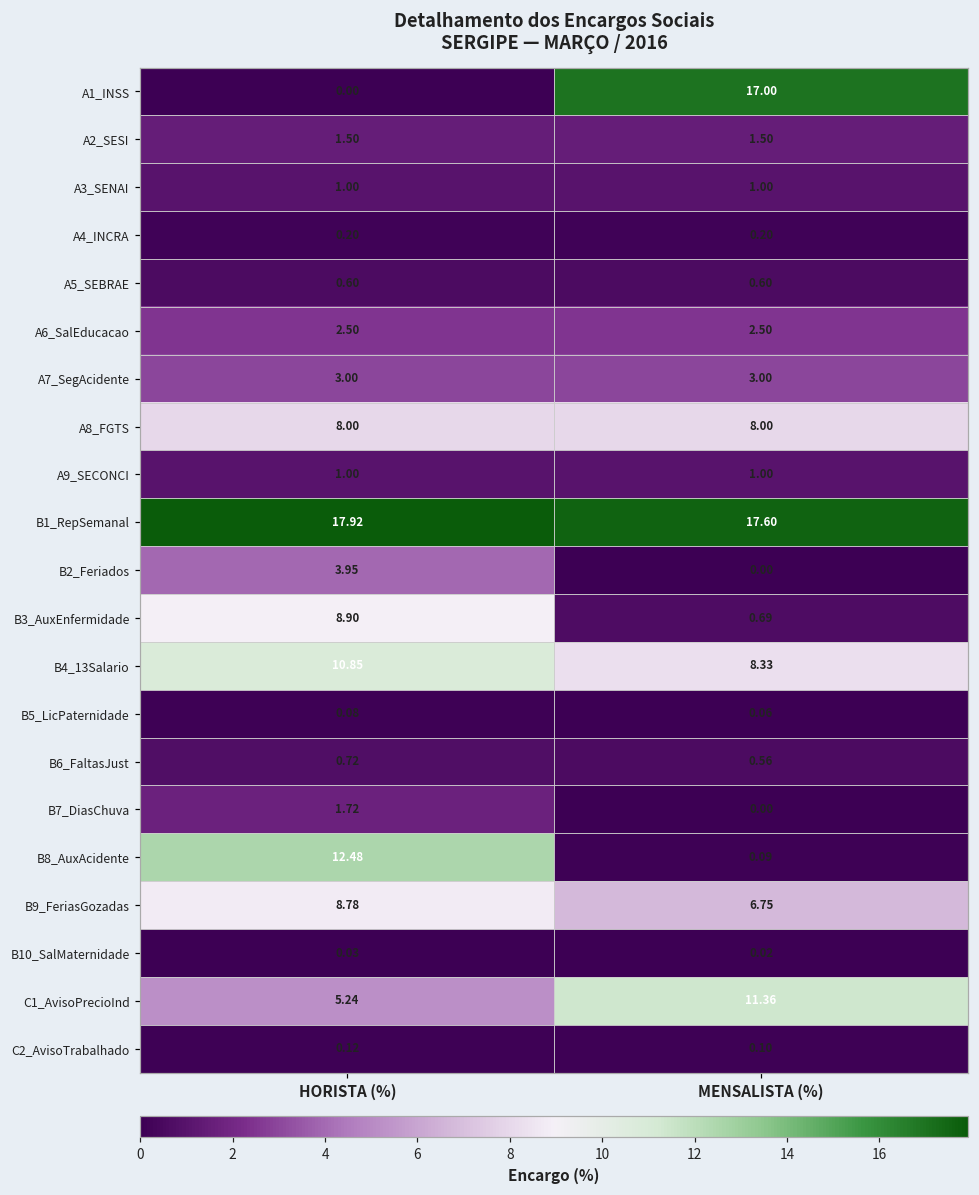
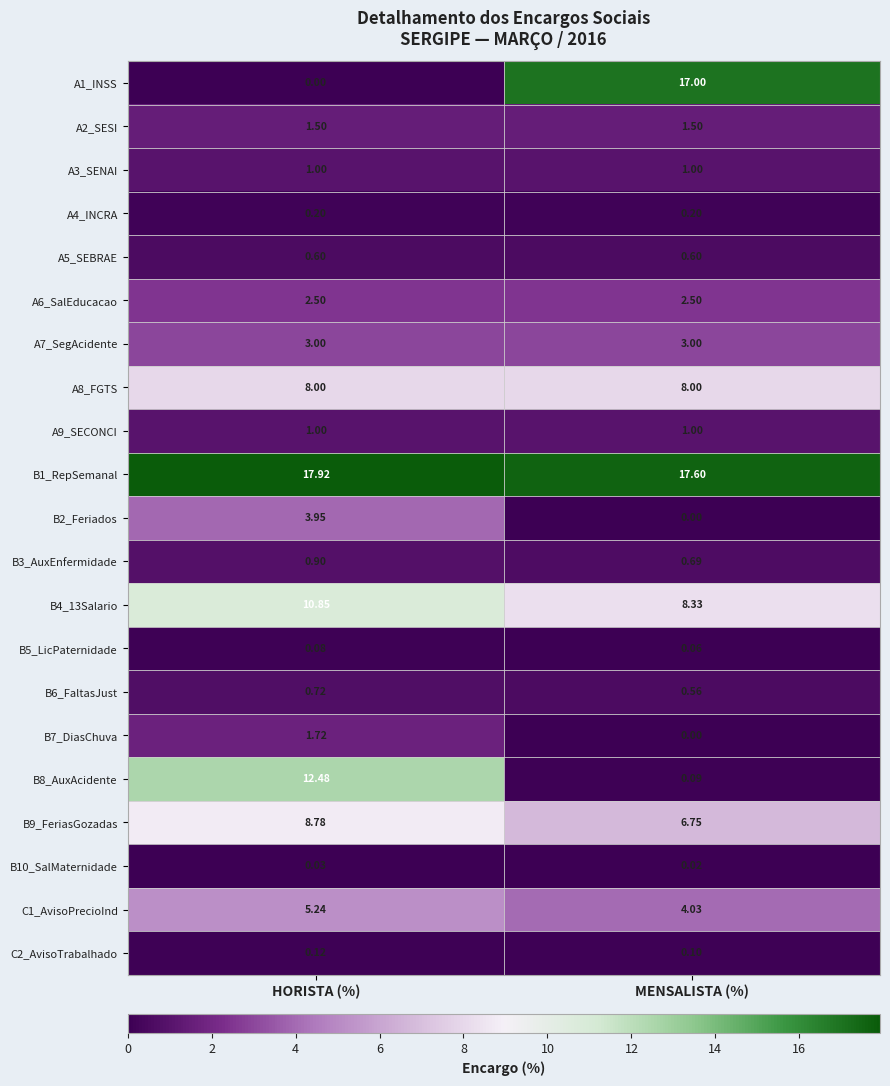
  {
    "A1_INSS": {
      "HORISTA (%)": 0.00,
      "MENSALISTA (%)": 17.00
    },
    "A2_SESI": {
      "HORISTA (%)": 1.50,
      "MENSALISTA (%)": 1.50
    },
    "A3_SENAI": {
      "HORISTA (%)": 1.00,
      "MENSALISTA (%)": 1.00
    },
    "A4_INCRA": {
      "HORISTA (%)": 0.20,
      "MENSALISTA (%)": 0.20
    },
    "A5_SEBRAE": {
      "HORISTA (%)": 0.60,
      "MENSALISTA (%)": 0.60
    },
    "A6_SalEducacao": {
      "HORISTA (%)": 2.50,
      "MENSALISTA (%)": 2.50
    },
    "A7_SegAcidente": {
      "HORISTA (%)": 3.00,
      "MENSALISTA (%)": 3.00
    },
    "A8_FGTS": {
      "HORISTA (%)": 8.00,
      "MENSALISTA (%)": 8.00
    },
    "A9_SECONCI": {
      "HORISTA (%)": 1.00,
      "MENSALISTA (%)": 1.00
    },
    "B1_RepSemanal": {
      "HORISTA (%)": 17.92,
      "MENSALISTA (%)": 17.60
    },
    "B2_Feriados": {
      "HORISTA (%)": 3.95,
      "MENSALISTA (%)": 0.00
    },
    "B3_AuxEnfermidade": {
-     "HORISTA (%)": 8.90,
+     "HORISTA (%)": 0.90,
      "MENSALISTA (%)": 0.69
    },
    "B4_13Salario": {
      "MENSALISTA (%)": 8.33
    },
    "B5_LicPaternidade": {
      "HORISTA (%)": 0.08,
      "MENSALISTA (%)": 0.06
    },
    "B6_FaltasJust": {
      "HORISTA (%)": 0.72,
      "MENSALISTA (%)": 0.56
    },
    "B7_DiasChuva": {
      "HORISTA (%)": 1.72,
      "MENSALISTA (%)": 0.00
    },
    "B8_AuxAcidente": {
      "HORISTA (%)": 12.48,
      "MENSALISTA (%)": 0.09
    },
    "B9_FeriasGozadas": {
      "HORISTA (%)": 8.78,
      "MENSALISTA (%)": 6.75
    },
    "B10_SalMaternidade": {
      "HORISTA (%)": 0.03,
      "MENSALISTA (%)": 0.02
    },
    "C1_AvisoPrecioInd": {
      "HORISTA (%)": 5.24,
-     "MENSALISTA (%)": 11.36
+     "MENSALISTA (%)": 4.03
    },
    "C2_AvisoTrabalhado": {
      "HORISTA (%)": 0.12,
      "MENSALISTA (%)": 0.10
    }
  }
